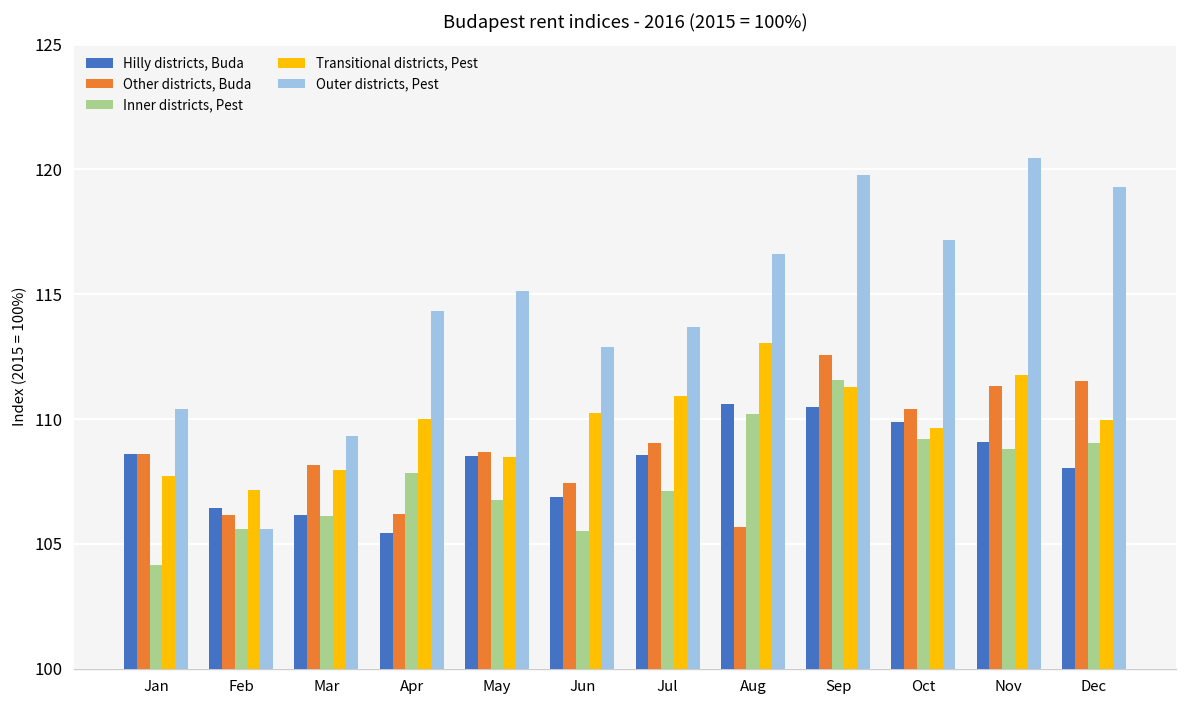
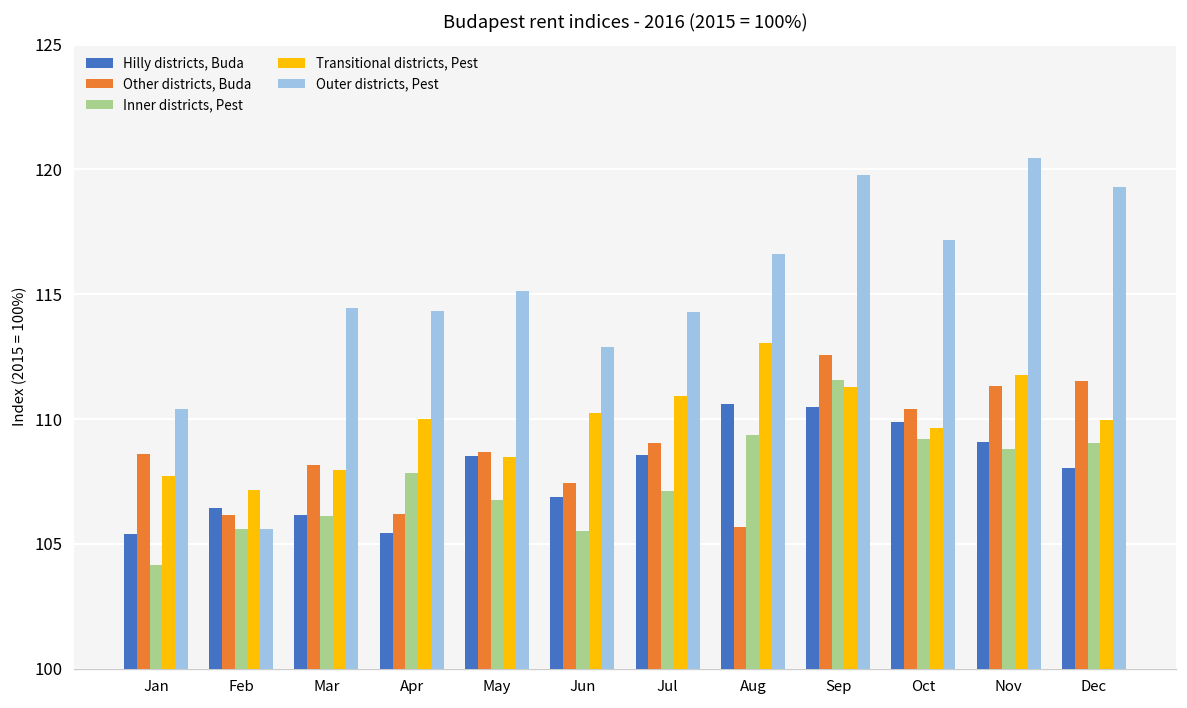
  {
    "Hilly districts, Buda": {
-     "Jan": 108.6,
+     "Jan": 105.4,
      "Feb": 106.4,
      "Mar": 106.2,
      "Apr": 105.4,
      "May": 108.5,
      "Jun": 106.9,
      "Jul": 108.6,
      "Aug": 110.6,
      "Sep": 110.5,
      "Oct": 109.9,
      "Nov": 109.1,
      "Dec": 108.0
    },
    "Other districts, Buda": {
      "Jan": 108.6,
      "Feb": 106.2,
      "Mar": 108.2,
      "Apr": 106.2,
      "May": 108.7,
      "Jun": 107.4,
      "Jul": 109.0,
      "Aug": 105.7,
      "Sep": 112.6,
      "Oct": 110.4,
      "Nov": 111.3,
      "Dec": 111.5
    },
    "Inner districts, Pest": {
      "Jan": 104.2,
      "Feb": 105.6,
      "Mar": 106.1,
      "Apr": 107.9,
      "May": 106.8,
      "Jun": 105.5,
      "Jul": 107.1,
-     "Aug": 110.2,
+     "Aug": 109.4,
      "Sep": 111.6,
      "Oct": 109.2,
      "Nov": 108.8,
      "Dec": 109.0
    },
    "Transitional districts, Pest": {
      "Jan": 107.7,
      "Feb": 107.2,
      "Mar": 108.0,
      "Apr": 110.0,
      "May": 108.5,
      "Jun": 110.2,
      "Jul": 110.9,
      "Aug": 113.1,
      "Sep": 111.3,
      "Oct": 109.7,
      "Nov": 111.8,
      "Dec": 110.0
    },
    "Outer districts, Pest": {
      "Jan": 110.4,
      "Feb": 105.6,
-     "Mar": 109.3,
+     "Mar": 114.4,
      "Apr": 114.3,
      "May": 115.1,
      "Jun": 112.9,
-     "Jul": 113.7,
+     "Jul": 114.3,
      "Aug": 116.6,
      "Sep": 119.8,
      "Oct": 117.2,
      "Nov": 120.5,
      "Dec": 119.3
    }
  }
